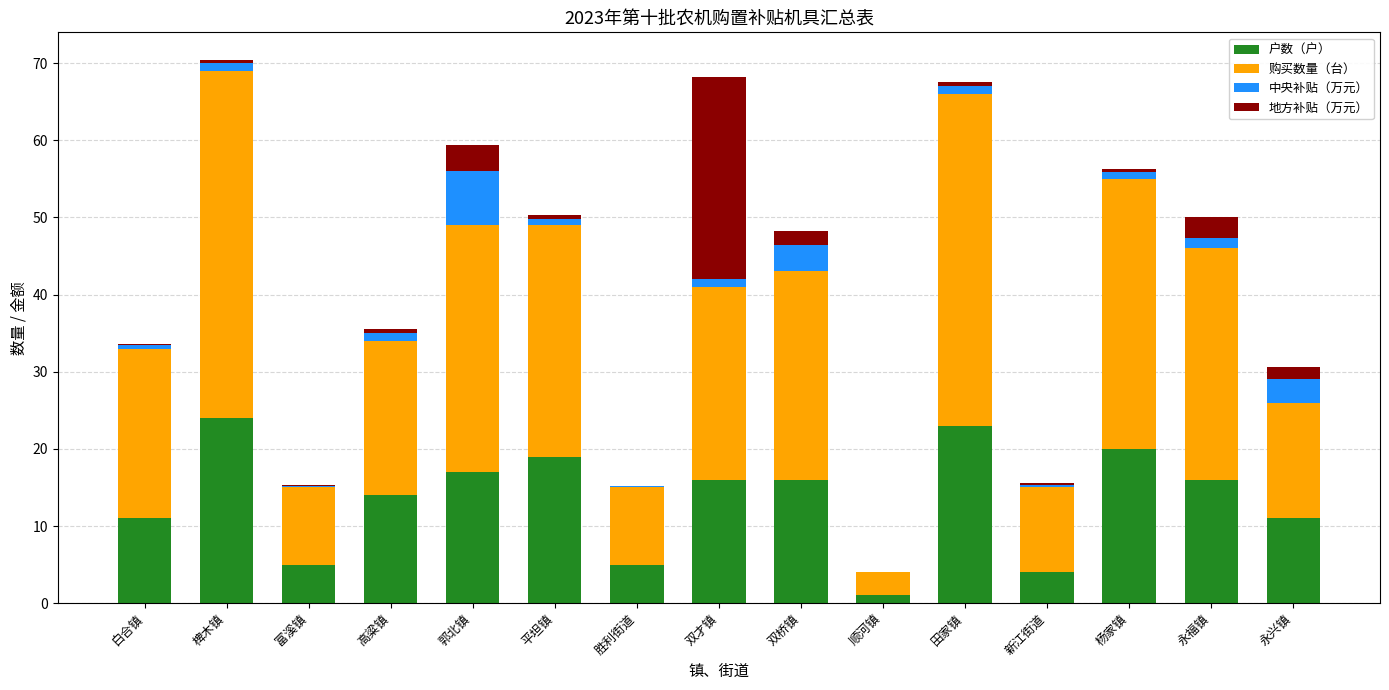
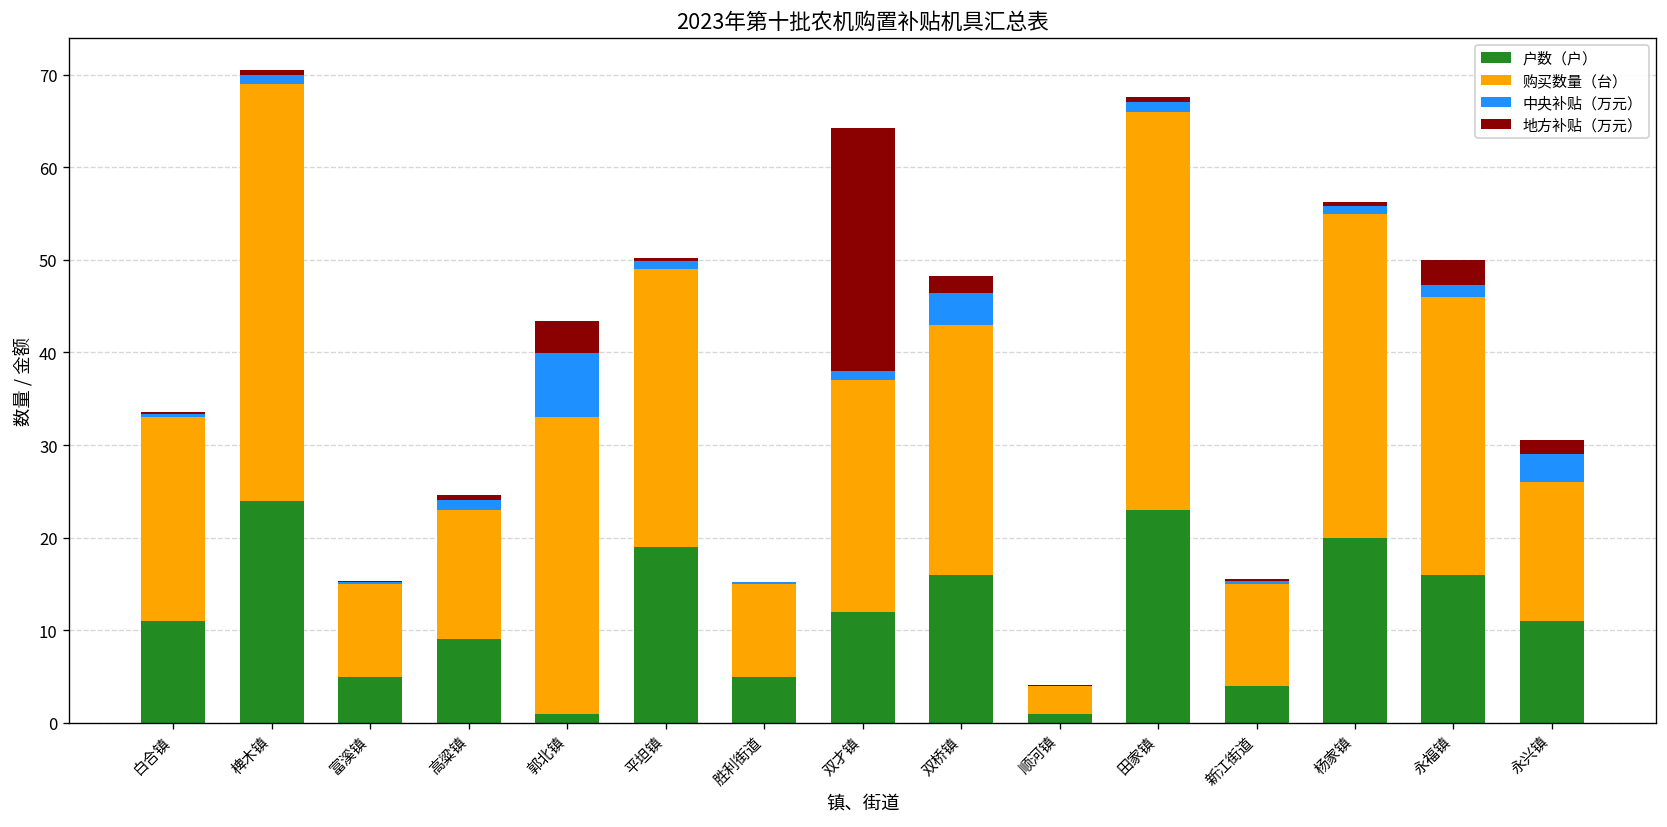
  {
    "户数（户）": {
      "白合镇": 11,
      "椑木镇": 24,
      "富溪镇": 5,
-     "高粱镇": 14,
-     "郭北镇": 17,
+     "高粱镇": 9,
+     "郭北镇": 1,
      "平坦镇": 19,
      "胜利街道": 5,
-     "双才镇": 16,
+     "双才镇": 12,
      "双桥镇": 16,
      "顺河镇": 1,
      "田家镇": 23,
      "新江街道": 4,
      "杨家镇": 20,
      "永福镇": 16,
      "永兴镇": 11
    },
    "购买数量（台）": {
      "白合镇": 22,
      "椑木镇": 45,
      "富溪镇": 10,
-     "高粱镇": 20,
+     "高粱镇": 14,
      "郭北镇": 32,
      "平坦镇": 30,
      "胜利街道": 10,
      "双才镇": 25,
      "双桥镇": 27,
      "顺河镇": 3,
      "田家镇": 43,
      "新江街道": 11,
      "杨家镇": 35,
      "永福镇": 30,
      "永兴镇": 15
    },
    "中央补贴（万元）": {
      "白合镇": 0,
      "椑木镇": 1,
      "高粱镇": 1,
      "郭北镇": 7,
      "平坦镇": 1,
      "双才镇": 1,
      "双桥镇": 3,
      "田家镇": 1,
      "新江街道": 0,
      "杨家镇": 1,
      "永福镇": 1,
      "永兴镇": 3
    },
    "地方补贴（万元）": {
      "椑木镇": 0,
      "高粱镇": 1,
      "郭北镇": 3,
      "平坦镇": 0,
      "胜利街道": 0,
      "双才镇": 26,
      "双桥镇": 2,
      "田家镇": 1,
      "杨家镇": 0,
      "永福镇": 3,
      "永兴镇": 2
    }
  }
